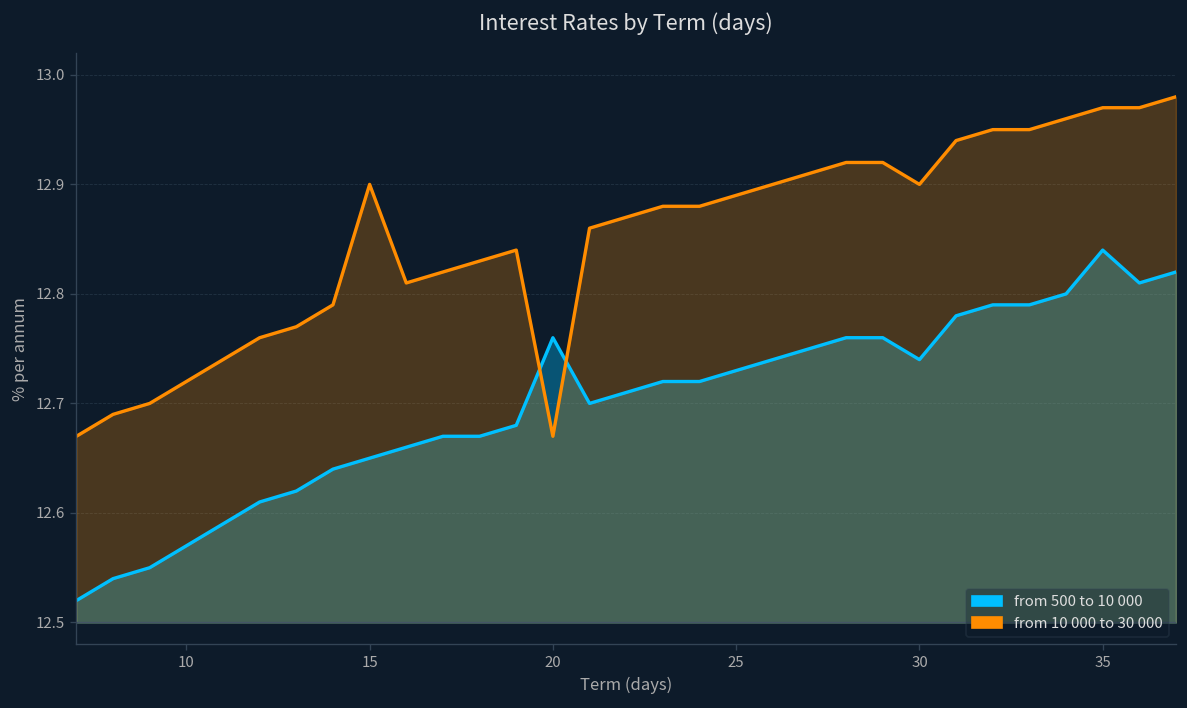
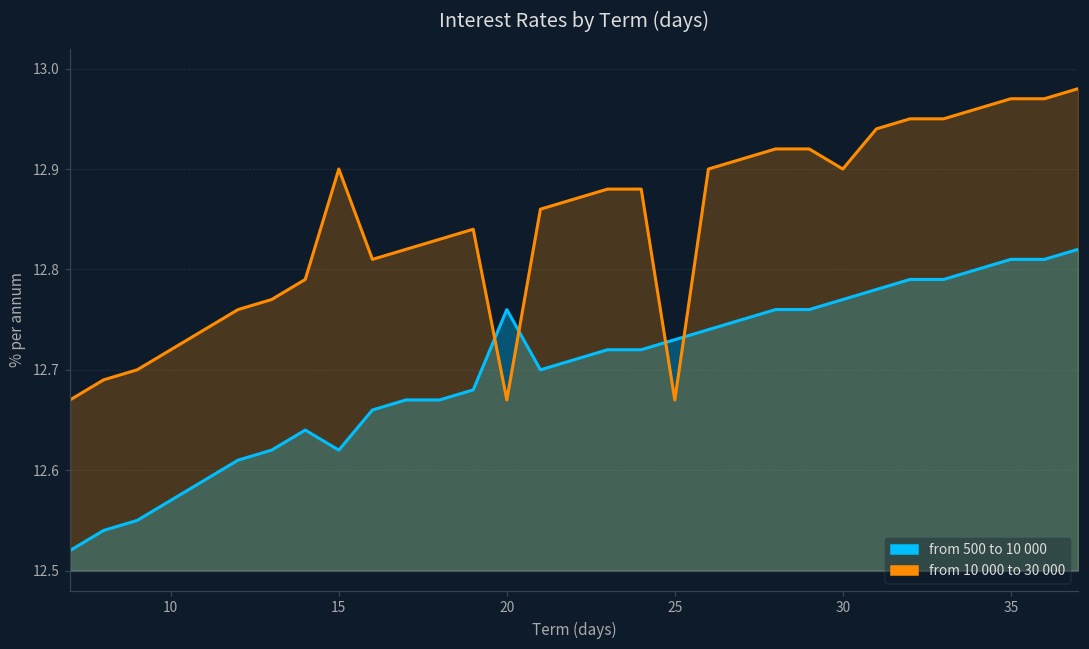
  {
    "from 500 to 10 000": {
      "10": 12.57,
-     "15": 12.65,
+     "15": 12.62,
      "20": 12.76,
      "25": 12.73,
-     "30": 12.74,
-     "35": 12.84
+     "30": 12.77,
+     "35": 12.81
    },
    "from 10 000 to 30 000": {
      "10": 12.72,
      "15": 12.90,
      "20": 12.67,
-     "25": 12.89,
+     "25": 12.67,
      "30": 12.90,
      "35": 12.97
    }
  }
